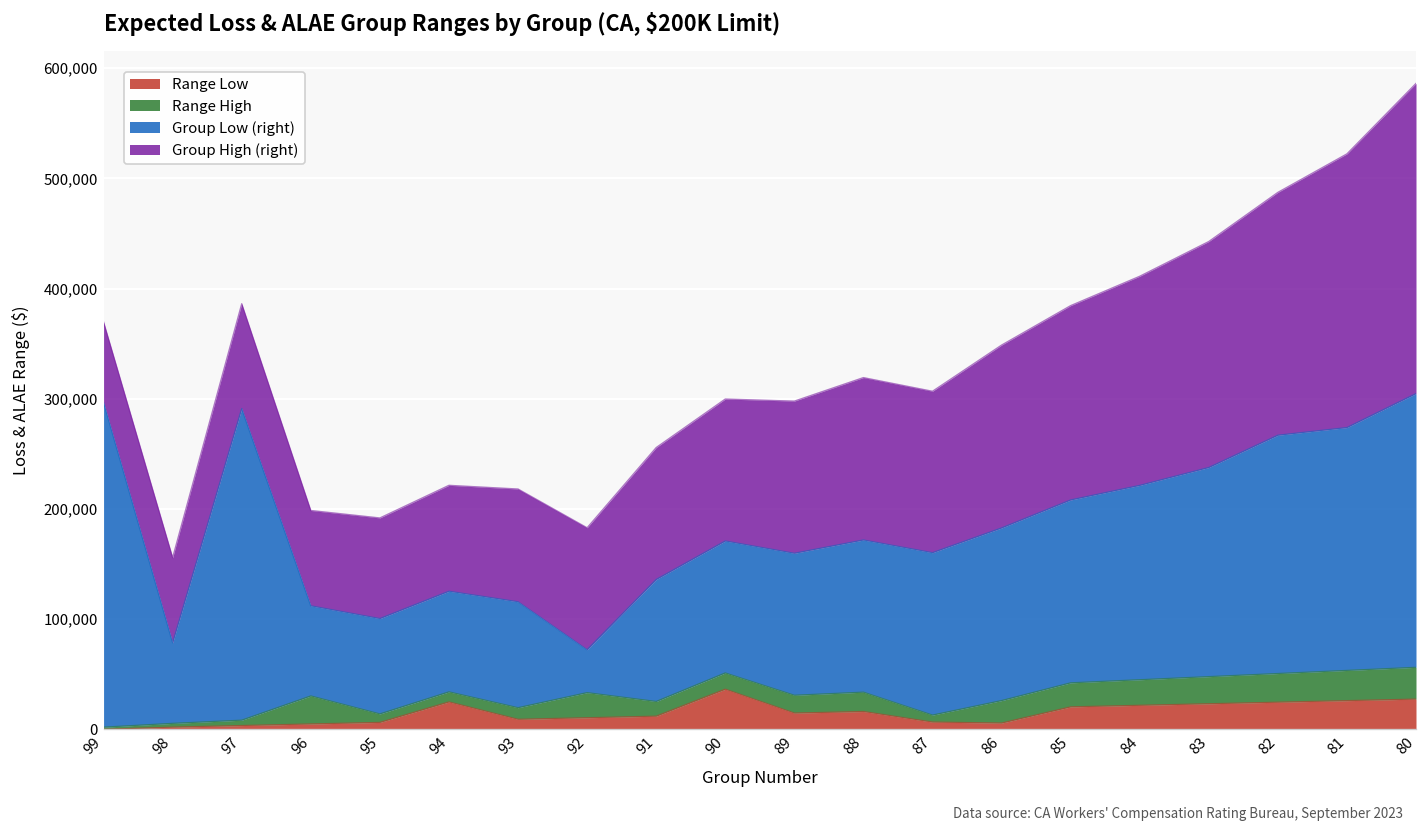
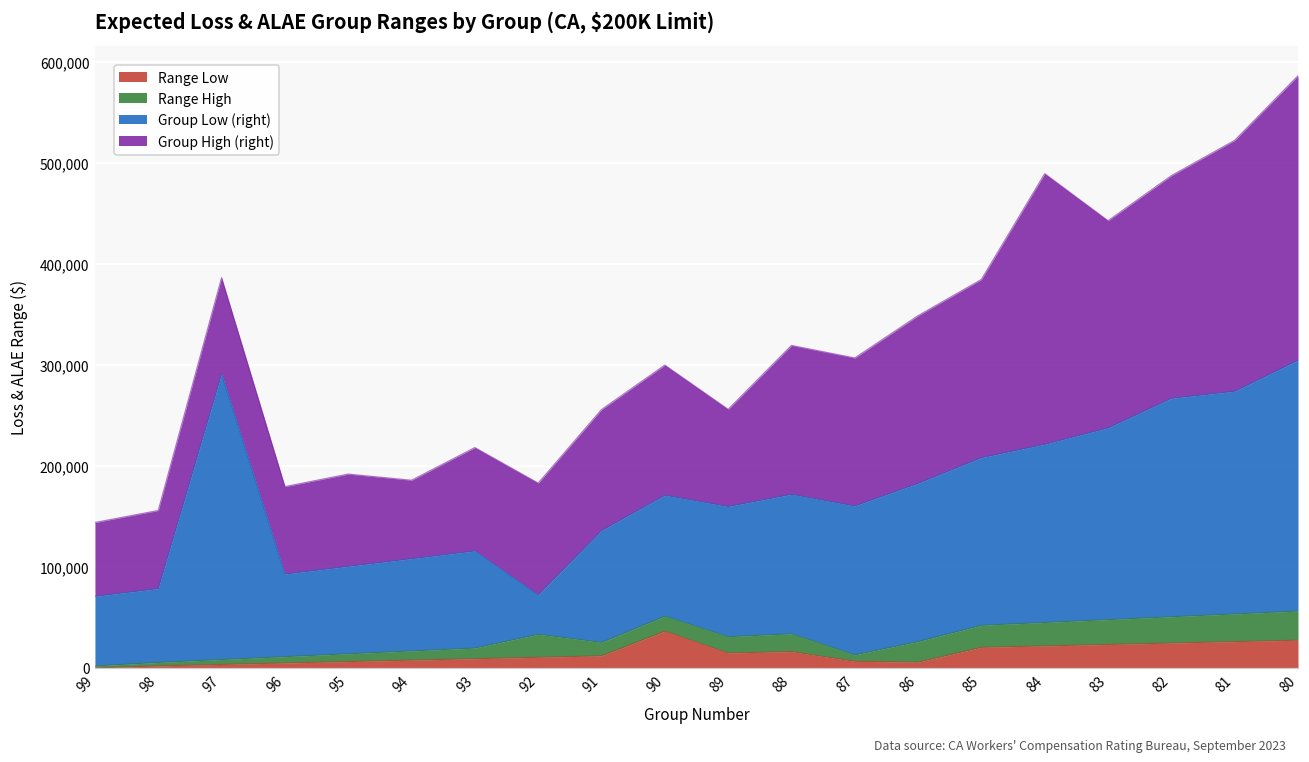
  {
    "Range Low": {
      "98": "0",
      "97": "0",
      "96": "0",
      "95": "10,000",
-     "94": "20,000",
+     "94": "10,000",
      "93": "10,000",
      "92": "10,000",
      "91": "10,000",
      "90": "40,000",
      "89": "10,000",
      "88": "20,000",
      "87": "10,000",
      "86": "10,000",
      "85": "20,000",
      "84": "20,000",
      "83": "20,000",
      "82": "20,000",
      "81": "30,000",
      "80": "30,000"
    },
    "Range High": {
      "98": "0",
      "97": "0",
-     "96": "30,000",
+     "96": "10,000",
      "95": "10,000",
      "94": "10,000",
      "93": "10,000",
      "92": "20,000",
      "91": "10,000",
      "90": "10,000",
      "89": "20,000",
      "88": "20,000",
      "87": "10,000",
      "86": "20,000",
      "85": "20,000",
      "84": "20,000",
      "83": "20,000",
      "82": "30,000",
      "81": "30,000",
      "80": "30,000"
    },
    "Group Low (right)": {
-     "99": "290,000",
+     "99": "70,000",
      "98": "70,000",
      "97": "280,000",
      "96": "80,000",
      "95": "90,000",
      "94": "90,000",
      "93": "100,000",
      "92": "40,000",
      "91": "110,000",
      "90": "120,000",
      "89": "130,000",
      "88": "140,000",
      "87": "150,000",
      "86": "160,000",
      "85": "170,000",
      "84": "180,000",
      "83": "190,000",
      "82": "220,000",
      "81": "220,000",
      "80": "250,000"
    },
    "Group High (right)": {
      "99": "70,000",
      "98": "80,000",
      "97": "100,000",
      "96": "90,000",
      "95": "90,000",
-     "94": "100,000",
+     "94": "80,000",
      "93": "100,000",
      "92": "110,000",
      "91": "120,000",
      "90": "130,000",
-     "89": "140,000",
+     "89": "100,000",
      "88": "150,000",
      "87": "150,000",
      "86": "170,000",
      "85": "180,000",
-     "84": "190,000",
+     "84": "270,000",
      "83": "210,000",
      "82": "220,000",
      "81": "250,000",
      "80": "280,000"
    }
  }
